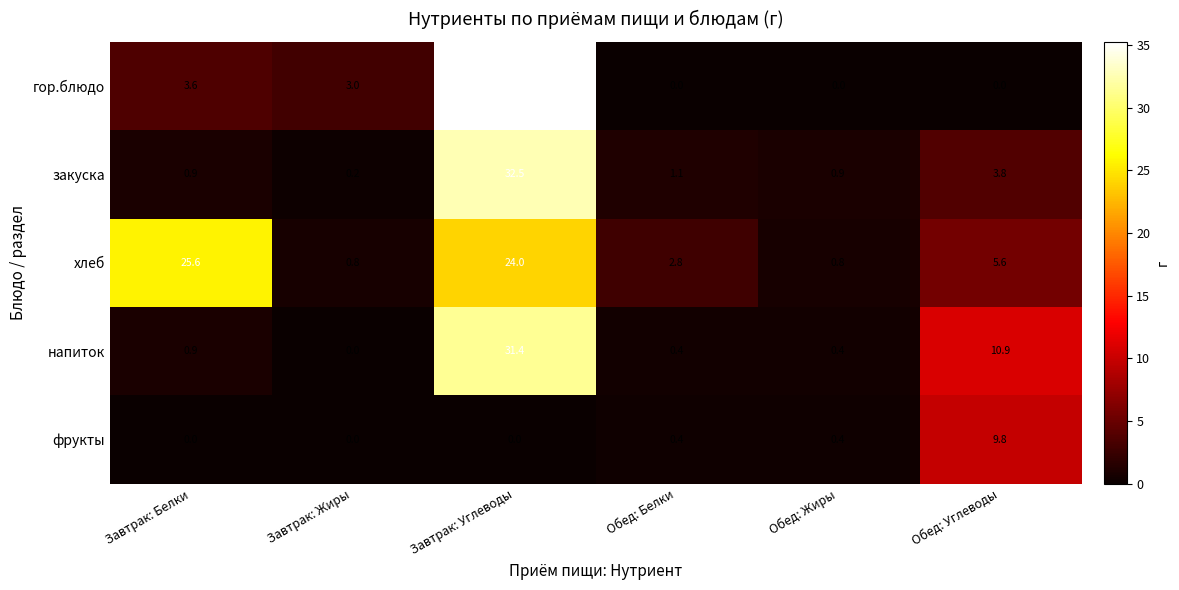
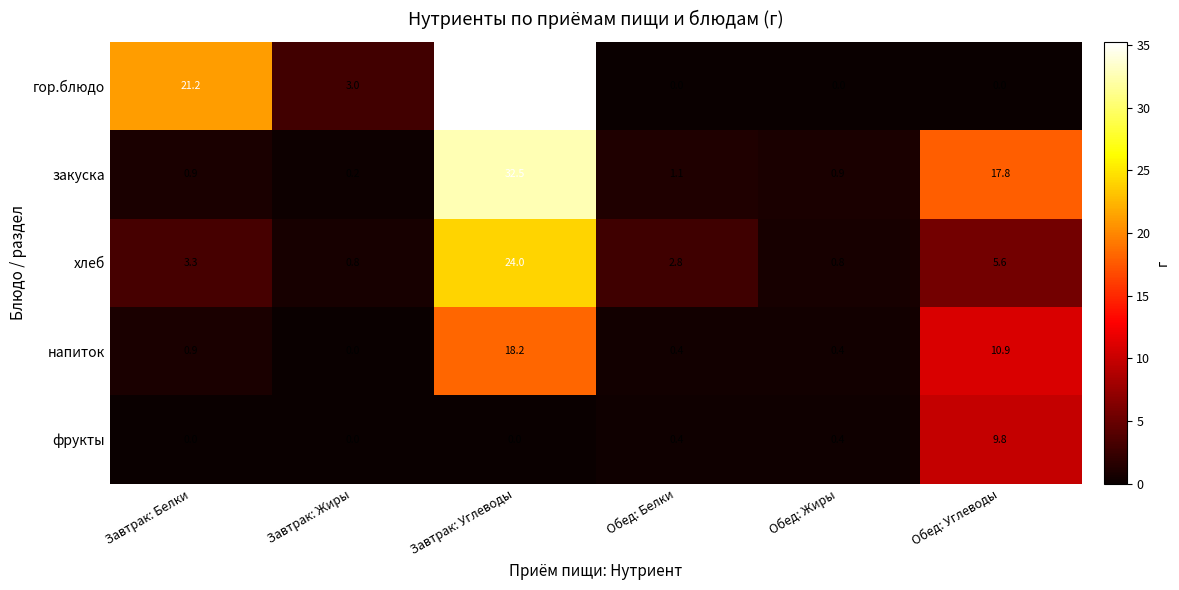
  {
    "гор.блюдо": {
-     "Завтрак: Белки": 3.6,
+     "Завтрак: Белки": 21.2,
      "Завтрак: Жиры": 3.0
    },
    "закуска": {
      "Завтрак: Углеводы": 32.5,
-     "Обед: Углеводы": 3.8
+     "Обед: Углеводы": 17.8
    },
    "хлеб": {
-     "Завтрак: Белки": 25.6,
+     "Завтрак: Белки": 3.3,
      "Завтрак: Углеводы": 24.0,
      "Обед: Белки": 2.8,
      "Обед: Углеводы": 5.6
    },
    "напиток": {
-     "Завтрак: Углеводы": 31.4,
+     "Завтрак: Углеводы": 18.2,
      "Обед: Углеводы": 10.9
    },
    "фрукты": {
      "Обед: Углеводы": 9.8
    }
  }
